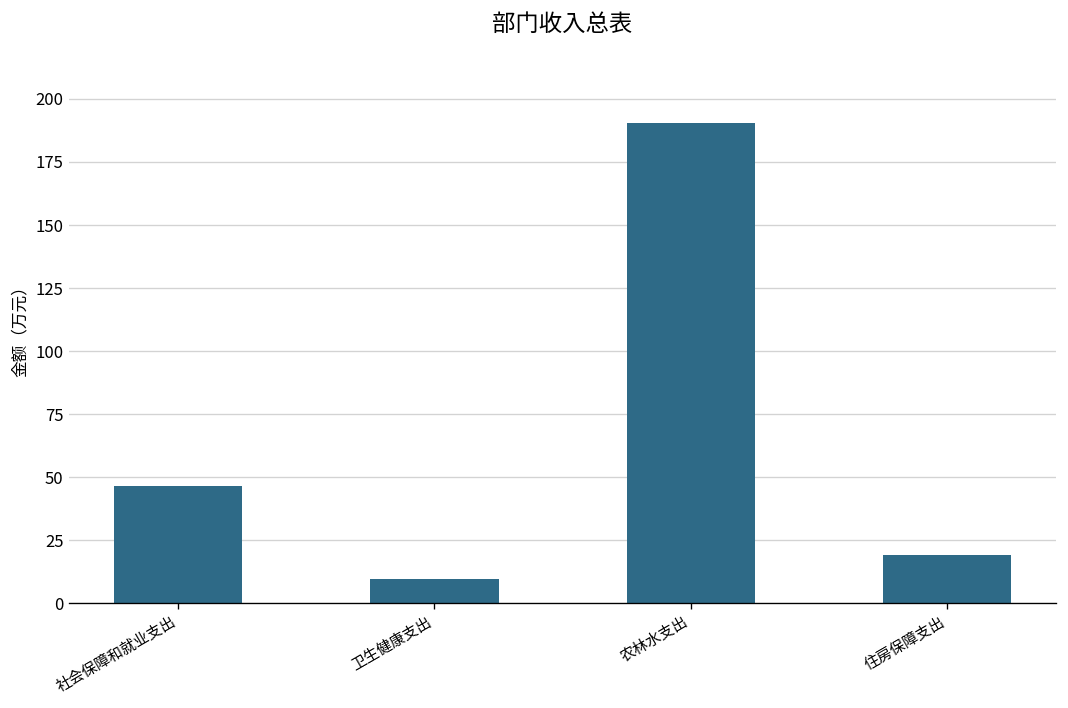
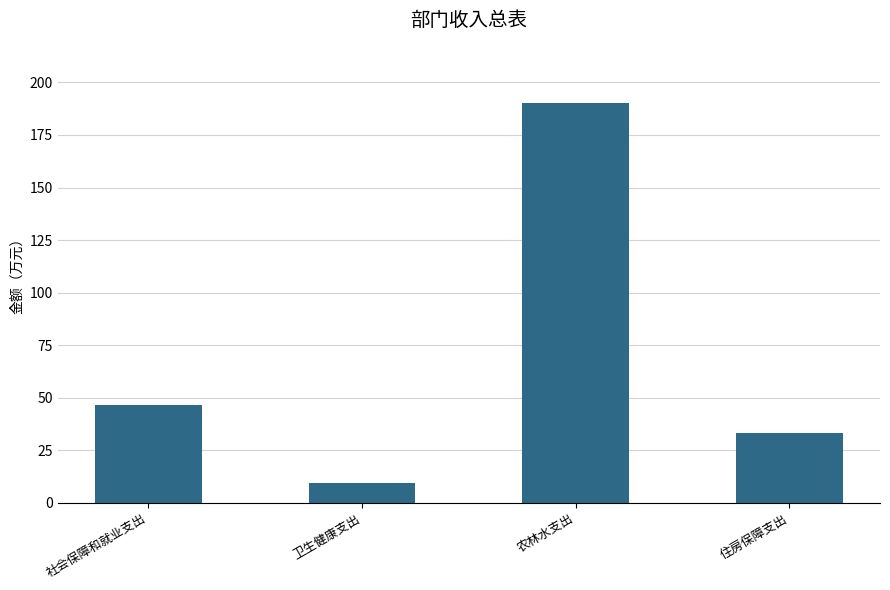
  {
    "社会保障和就业支出": 47,
    "卫生健康支出": 9,
    "农林水支出": 190,
-   "住房保障支出": 19
+   "住房保障支出": 33
  }
